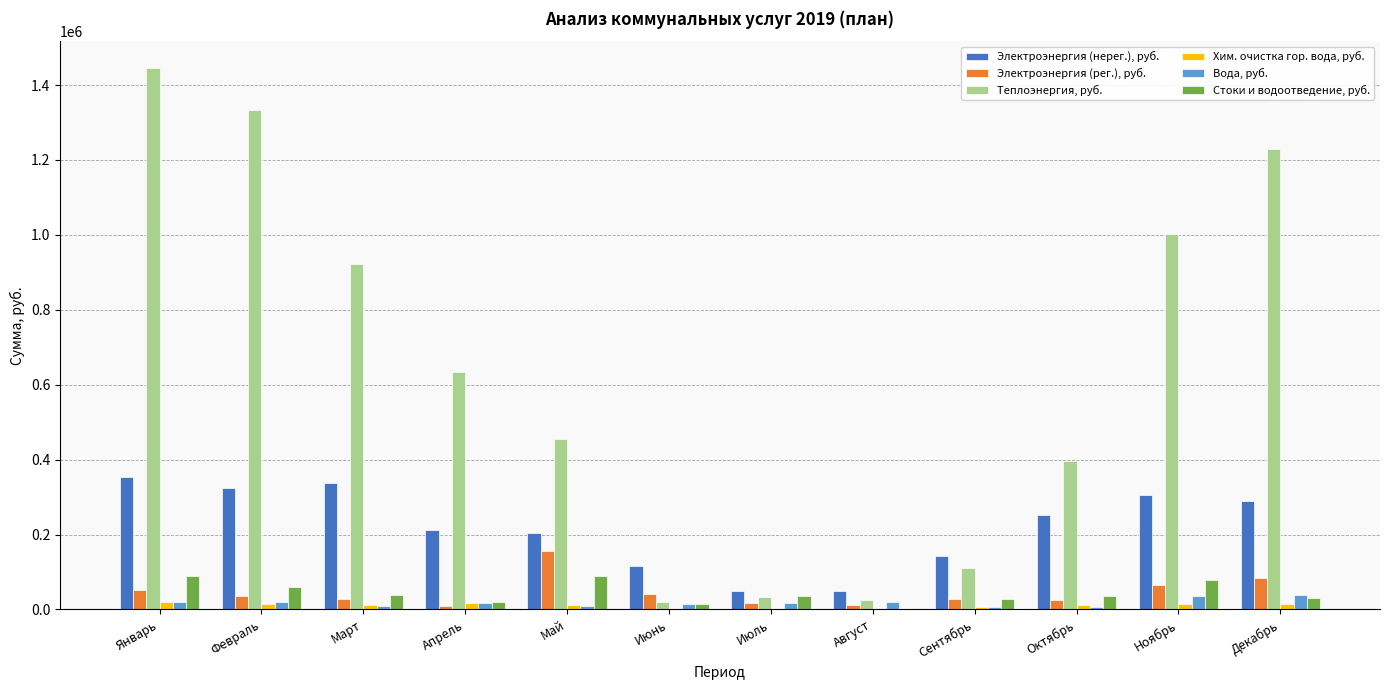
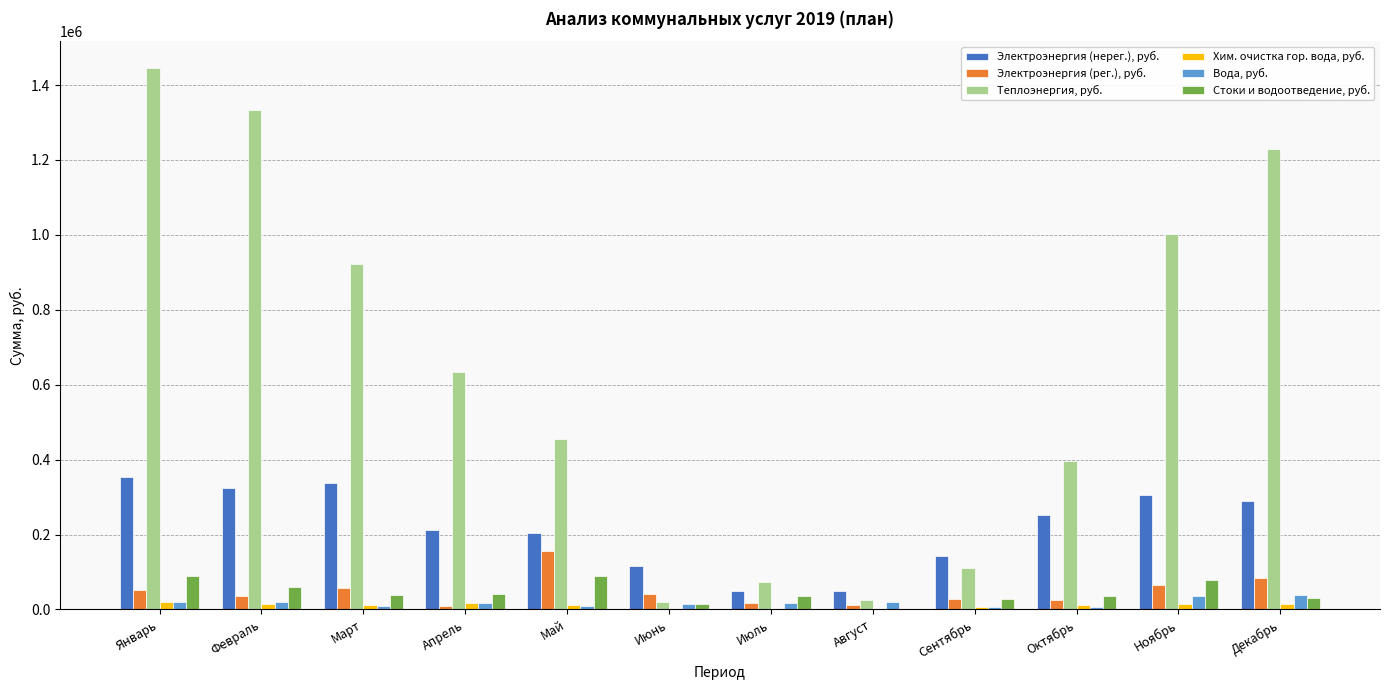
  {
    "Электроэнергия (рег.), руб.": {
      "Январь": 50000,
      "Февраль": 40000,
-     "Март": 30000,
+     "Март": 60000,
      "Апрель": 10000,
      "Май": 160000,
      "Июнь": 40000,
      "Июль": 20000,
      "Август": 10000,
      "Сентябрь": 30000,
      "Октябрь": 30000,
      "Ноябрь": 60000,
      "Декабрь": 80000
    },
    "Теплоэнергия, руб.": {
      "Январь": 1440000,
      "Февраль": 1330000,
      "Март": 920000,
      "Апрель": 640000,
      "Май": 450000,
      "Июнь": 20000,
-     "Июль": 30000,
+     "Июль": 70000,
      "Август": 20000,
      "Сентябрь": 110000,
      "Октябрь": 400000,
      "Ноябрь": 1000000,
      "Декабрь": 1230000
    },
    "Хим. очистка гор. вода, руб.": {
      "Январь": 20000,
      "Февраль": 20000,
      "Март": 10000,
      "Апрель": 20000,
      "Май": 10000,
      "Сентябрь": 10000,
      "Октябрь": 10000,
      "Ноябрь": 20000,
      "Декабрь": 10000
    },
    "Стоки и водоотведение, руб.": {
      "Январь": 90000,
      "Февраль": 60000,
      "Март": 40000,
-     "Апрель": 20000,
+     "Апрель": 40000,
      "Май": 90000,
      "Июнь": 20000,
      "Июль": 40000,
      "Сентябрь": 30000,
      "Октябрь": 40000,
      "Ноябрь": 80000,
      "Декабрь": 30000
    }
  }
